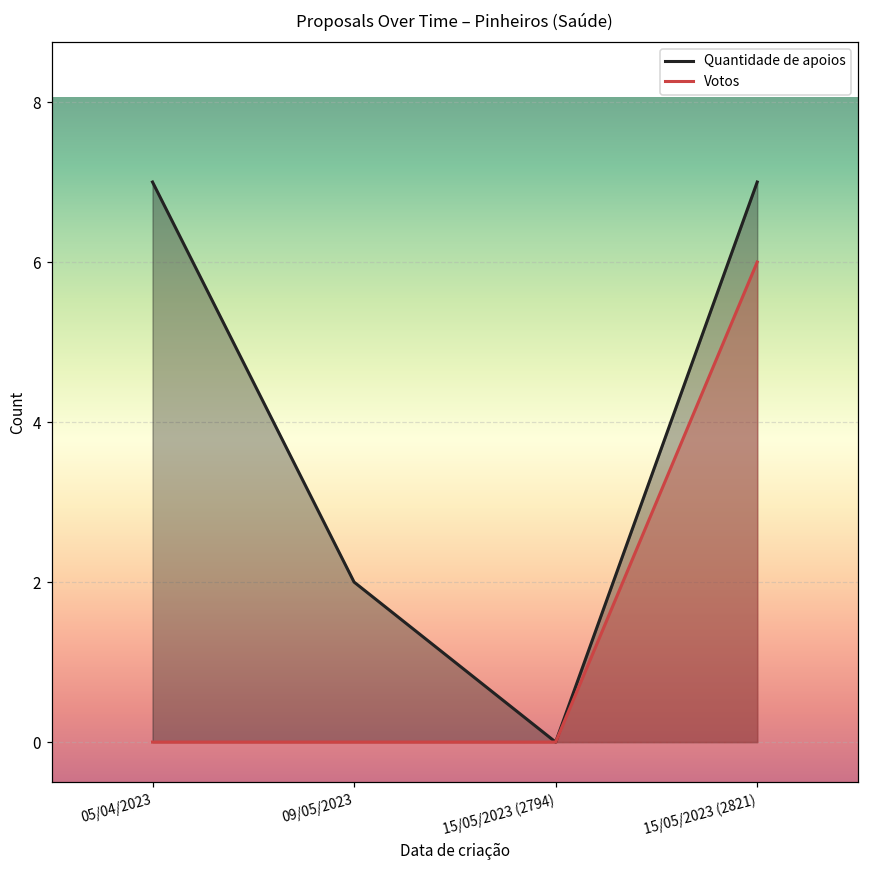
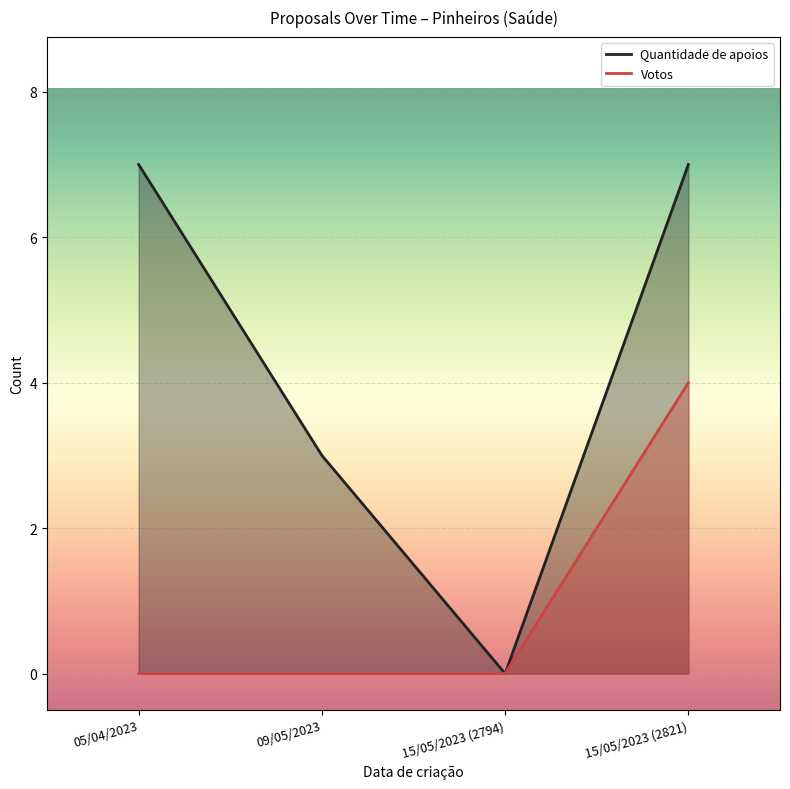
  {
    "Quantidade de apoios": {
      "05/04/2023": 7,
-     "09/05/2023": 2,
+     "09/05/2023": 3,
      "15/05/2023 (2821)": 7
    },
    "Votos": {
      "05/04/2023": 0,
      "09/05/2023": 0,
-     "15/05/2023 (2821)": 6
+     "15/05/2023 (2821)": 4
    }
  }
